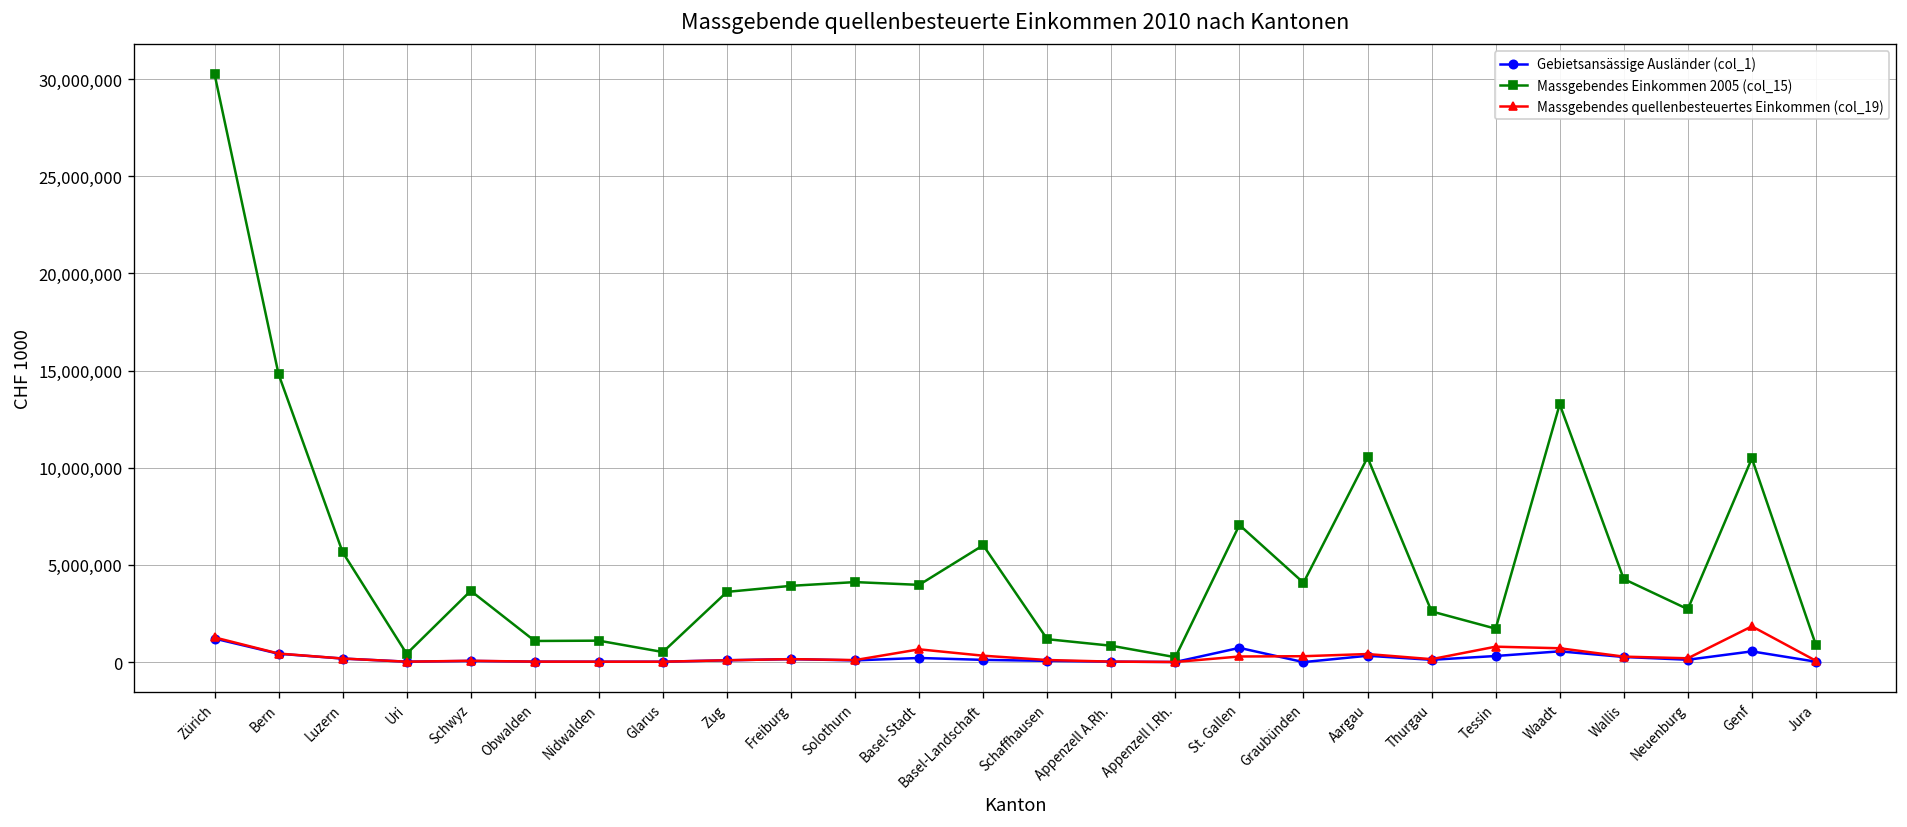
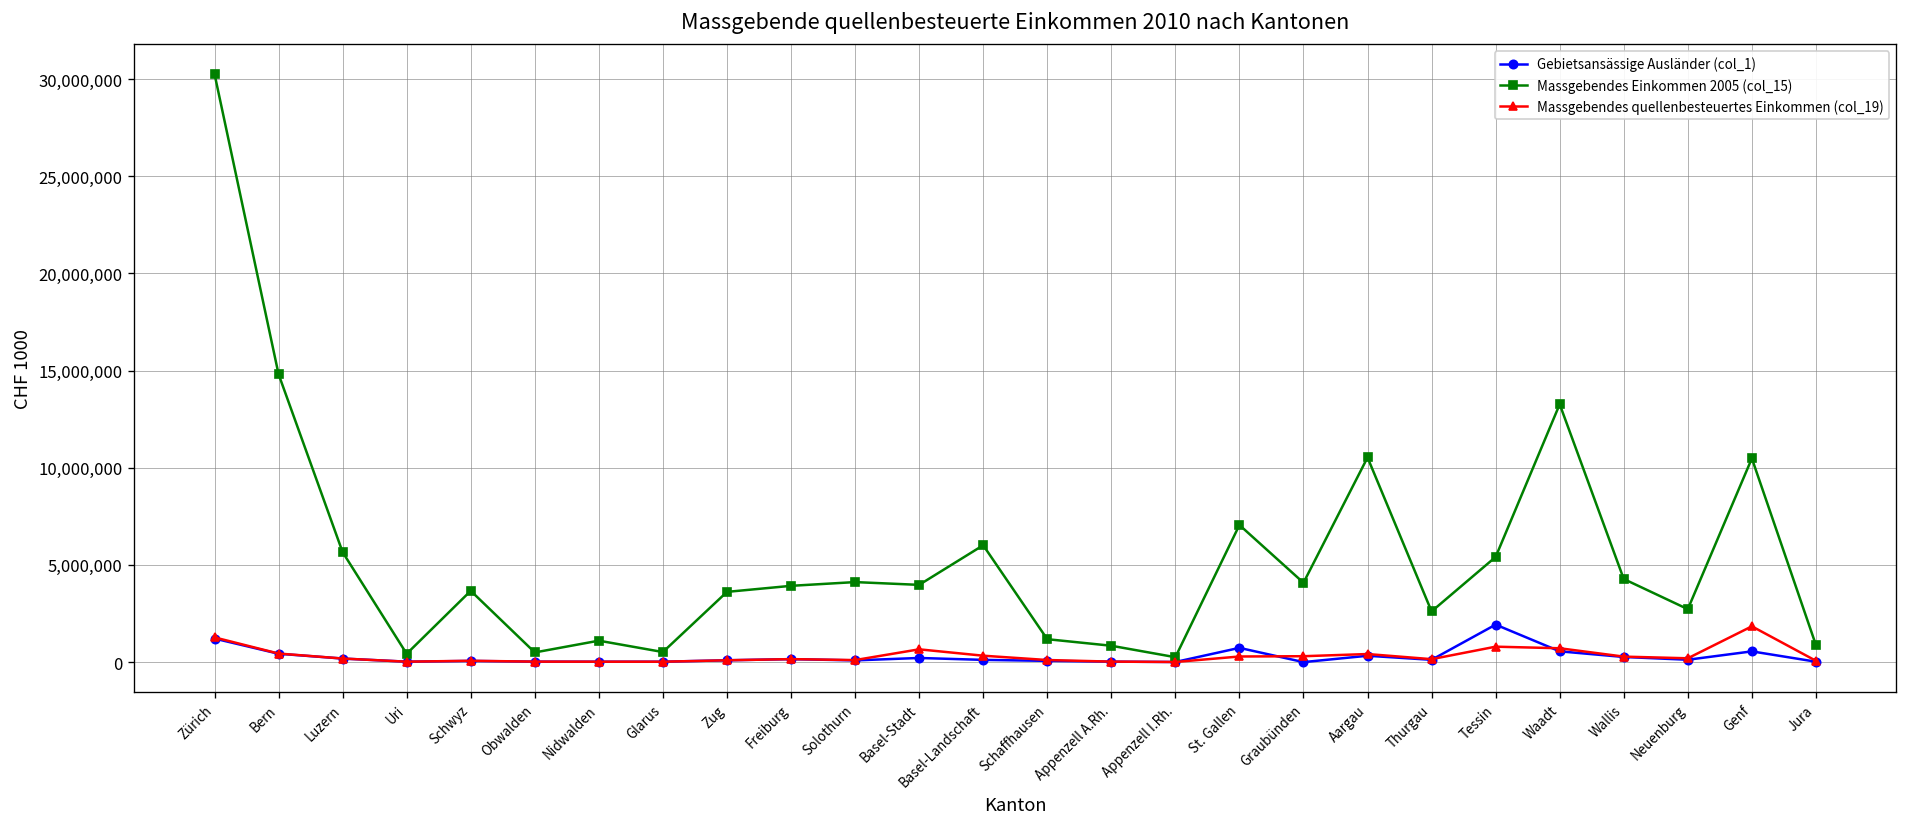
  {
    "Gebietsansässige Ausländer (col_1)": {
      "Basel-Stadt": "200,000",
      "Basel-Landschaft": "100,000",
      "St. Gallen": "700,000",
      "Graubünden": "0",
-     "Tessin": "300,000",
+     "Tessin": "1,900,000",
      "Waadt": "600,000",
      "Genf": "600,000"
    },
    "Massgebendes Einkommen 2005 (col_15)": {
      "Zürich": "30,300,000",
      "Bern": "14,800,000",
      "Luzern": "5,700,000",
      "Uri": "400,000",
      "Schwyz": "3,700,000",
-     "Obwalden": "1,100,000",
+     "Obwalden": "500,000",
      "Nidwalden": "1,100,000",
      "Glarus": "500,000",
      "Zug": "3,600,000",
      "Freiburg": "3,900,000",
      "Solothurn": "4,100,000",
      "Basel-Stadt": "4,000,000",
      "Basel-Landschaft": "6,000,000",
      "Schaffhausen": "1,200,000",
      "Appenzell A.Rh.": "800,000",
      "Appenzell I.Rh.": "300,000",
      "St. Gallen": "7,100,000",
      "Graubünden": "4,100,000",
      "Aargau": "10,500,000",
      "Thurgau": "2,600,000",
-     "Tessin": "1,700,000",
+     "Tessin": "5,400,000",
      "Waadt": "13,300,000",
      "Wallis": "4,300,000",
      "Neuenburg": "2,700,000",
      "Genf": "10,500,000",
      "Jura": "900,000"
    },
    "Massgebendes quellenbesteuertes Einkommen (col_19)": {
      "Basel-Stadt": "700,000",
      "Basel-Landschaft": "300,000",
      "St. Gallen": "300,000",
      "Graubünden": "300,000",
      "Tessin": "800,000",
      "Waadt": "700,000",
      "Genf": "1,800,000"
    }
  }
